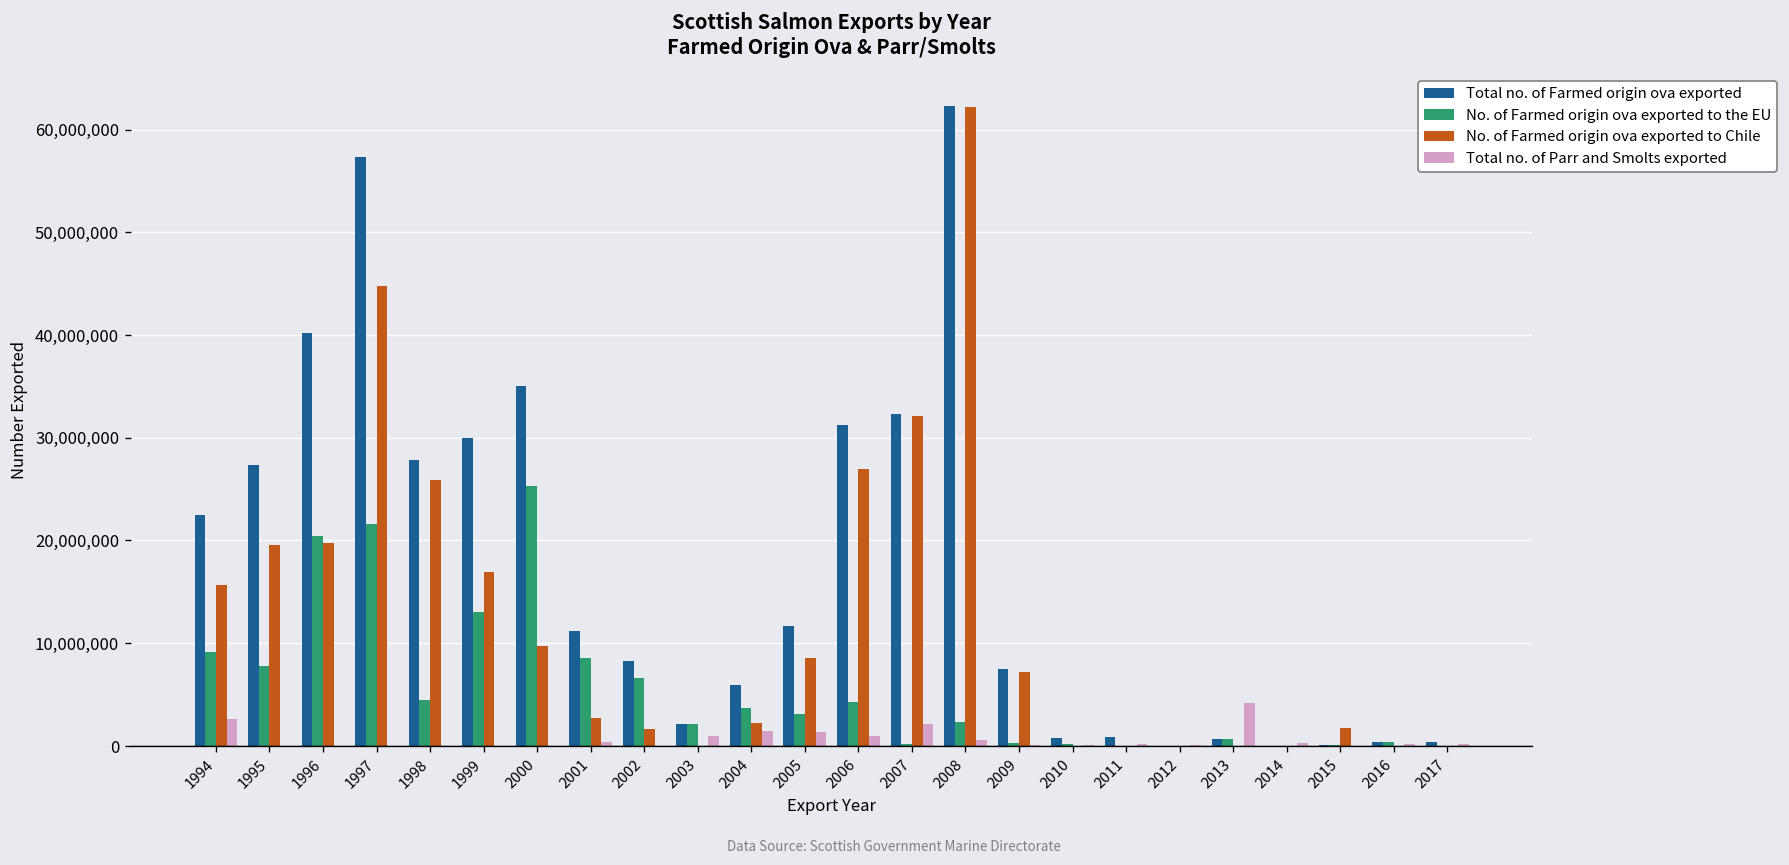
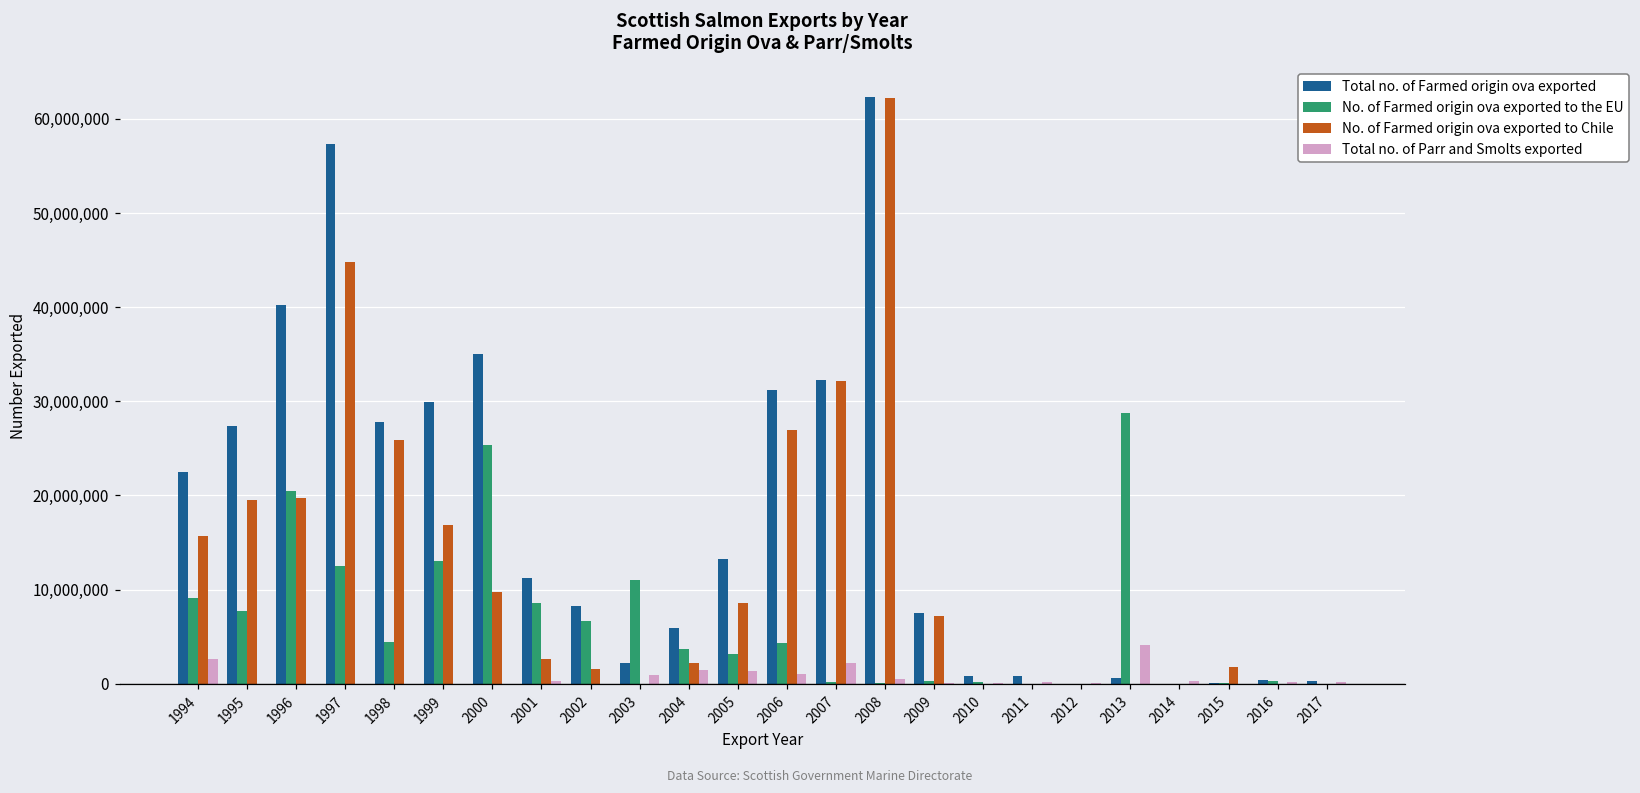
  {
    "Total no. of Farmed origin ova exported": {
      "1994": "22,000,000",
      "1995": "27,000,000",
      "1996": "40,000,000",
      "1997": "57,000,000",
      "1998": "28,000,000",
      "1999": "30,000,000",
      "2000": "35,000,000",
      "2001": "11,000,000",
      "2002": "8,000,000",
      "2003": "2,000,000",
      "2004": "6,000,000",
-     "2005": "12,000,000",
+     "2005": "13,000,000",
      "2006": "31,000,000",
      "2007": "32,000,000",
      "2008": "62,000,000",
      "2009": "7,000,000",
      "2010": "1,000,000",
      "2011": "1,000,000",
      "2012": "0",
      "2013": "1,000,000",
      "2014": "0",
      "2016": "0",
      "2017": "0"
    },
    "No. of Farmed origin ova exported to the EU": {
      "1994": "9,000,000",
      "1995": "8,000,000",
      "1996": "20,000,000",
-     "1997": "22,000,000",
+     "1997": "13,000,000",
      "1998": "4,000,000",
      "1999": "13,000,000",
      "2000": "25,000,000",
      "2001": "9,000,000",
      "2002": "7,000,000",
-     "2003": "2,000,000",
+     "2003": "11,000,000",
      "2004": "4,000,000",
      "2005": "3,000,000",
      "2006": "4,000,000",
-     "2008": "2,000,000",
+     "2008": "0",
      "2009": "0",
      "2011": "0",
      "2012": "0",
-     "2013": "1,000,000",
+     "2013": "29,000,000",
      "2014": "0",
      "2016": "0"
    },
    "No. of Farmed origin ova exported to Chile": {
      "1994": "16,000,000",
      "1995": "20,000,000",
      "1996": "20,000,000",
      "1997": "45,000,000",
      "1998": "26,000,000",
      "1999": "17,000,000",
      "2000": "10,000,000",
      "2001": "3,000,000",
      "2002": "2,000,000",
      "2003": "0",
      "2004": "2,000,000",
      "2005": "9,000,000",
      "2006": "27,000,000",
      "2007": "32,000,000",
      "2008": "62,000,000",
      "2009": "7,000,000",
      "2010": "0",
      "2011": "0",
      "2012": "0",
      "2013": "0",
      "2014": "0",
      "2015": "2,000,000",
      "2016": "0",
      "2017": "0"
    },
    "Total no. of Parr and Smolts exported": {
      "1994": "3,000,000",
      "1995": "0",
      "1996": "0",
      "1997": "0",
      "1998": "0",
      "1999": "0",
      "2000": "0",
      "2001": "0",
      "2002": "0",
      "2003": "1,000,000",
      "2004": "1,000,000",
      "2005": "1,000,000",
      "2006": "1,000,000",
      "2007": "2,000,000",
      "2008": "1,000,000",
      "2013": "4,000,000"
    }
  }
